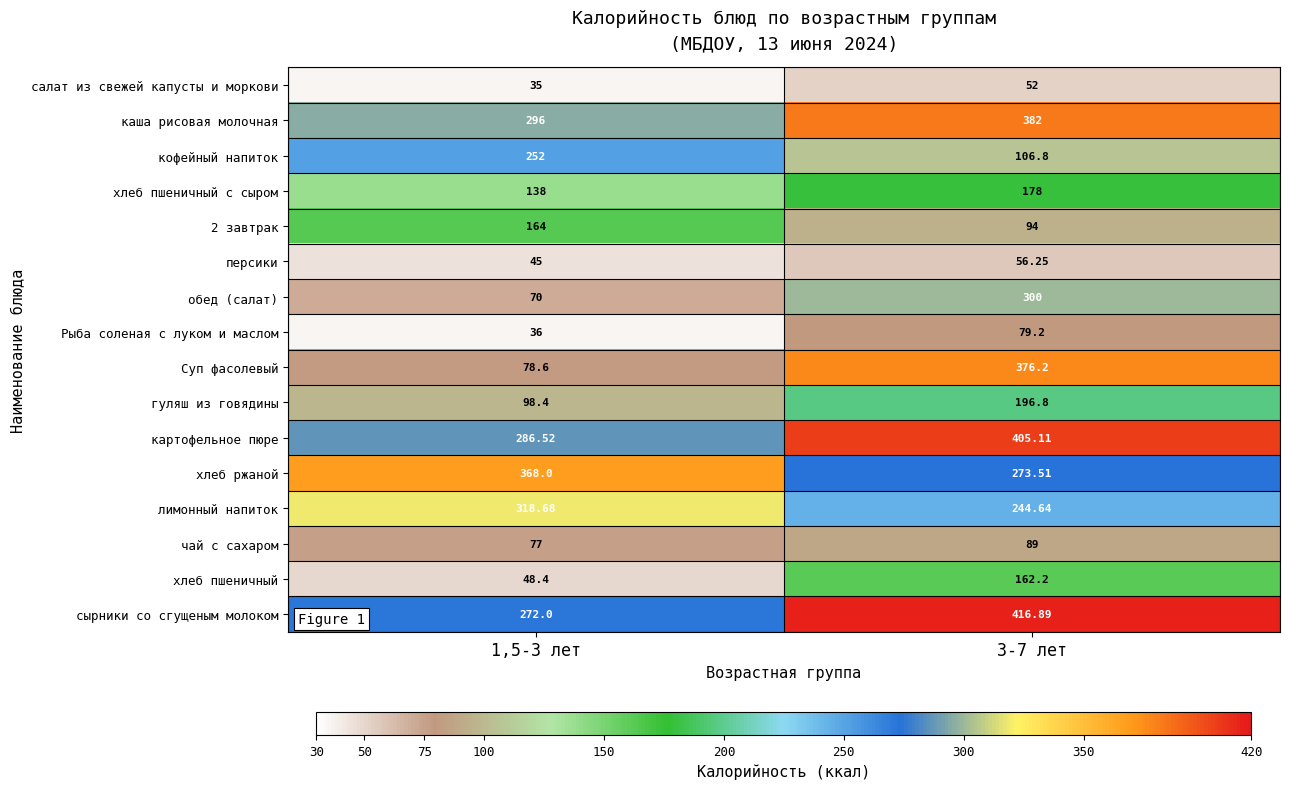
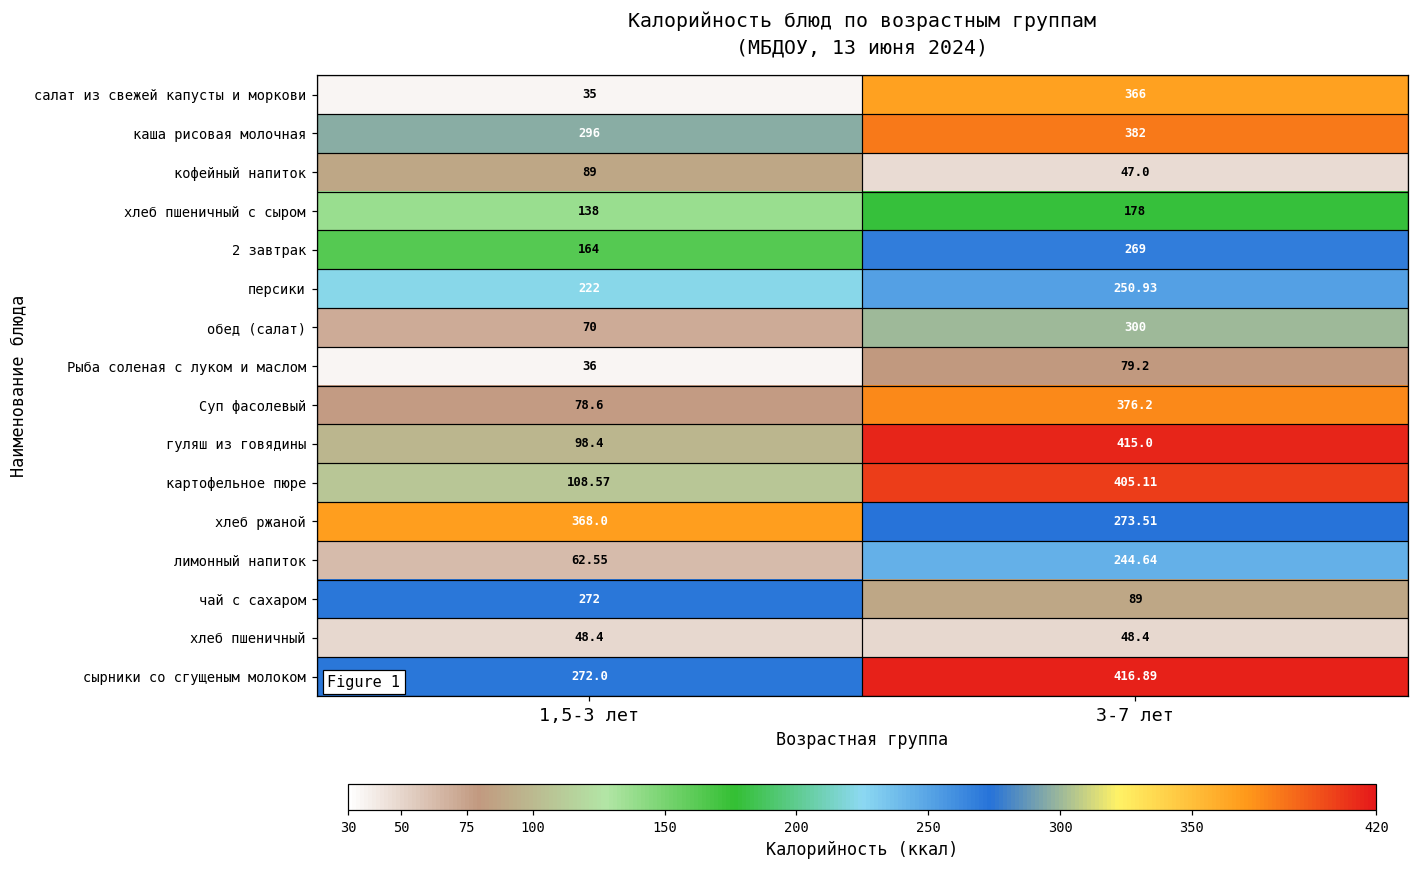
  {
    "салат из свежей капусты и моркови": {
      "1,5-3 лет": 35,
-     "3-7 лет": 52
+     "3-7 лет": 366
    },
    "каша рисовая молочная": {
      "1,5-3 лет": 296,
      "3-7 лет": 382
    },
    "кофейный напиток": {
-     "1,5-3 лет": 252,
-     "3-7 лет": 106.8
+     "1,5-3 лет": 89,
+     "3-7 лет": 47.0
    },
    "хлеб пшеничный с сыром": {
      "1,5-3 лет": 138,
      "3-7 лет": 178
    },
    "2 завтрак": {
      "1,5-3 лет": 164,
-     "3-7 лет": 94
+     "3-7 лет": 269
    },
    "персики": {
-     "1,5-3 лет": 45,
-     "3-7 лет": 56.25
+     "1,5-3 лет": 222,
+     "3-7 лет": 250.93
    },
    "обед (салат)": {
      "1,5-3 лет": 70,
      "3-7 лет": 300
    },
    "Рыба соленая с луком и маслом": {
      "1,5-3 лет": 36,
      "3-7 лет": 79.2
    },
    "Суп фасолевый": {
      "1,5-3 лет": 78.6,
      "3-7 лет": 376.2
    },
    "гуляш из говядины": {
      "1,5-3 лет": 98.4,
-     "3-7 лет": 196.8
+     "3-7 лет": 415.0
    },
    "картофельное пюре": {
-     "1,5-3 лет": 286.52,
+     "1,5-3 лет": 108.57,
      "3-7 лет": 405.11
    },
    "хлеб ржаной": {
      "1,5-3 лет": 368.0,
      "3-7 лет": 273.51
    },
    "лимонный напиток": {
-     "1,5-3 лет": 318.68,
+     "1,5-3 лет": 62.55,
      "3-7 лет": 244.64
    },
    "чай с сахаром": {
-     "1,5-3 лет": 77,
+     "1,5-3 лет": 272,
      "3-7 лет": 89
    },
    "хлеб пшеничный": {
      "1,5-3 лет": 48.4,
-     "3-7 лет": 162.2
+     "3-7 лет": 48.4
    },
    "сырники со сгущеным молоком": {
      "1,5-3 лет": 272.0,
      "3-7 лет": 416.89
    }
  }
